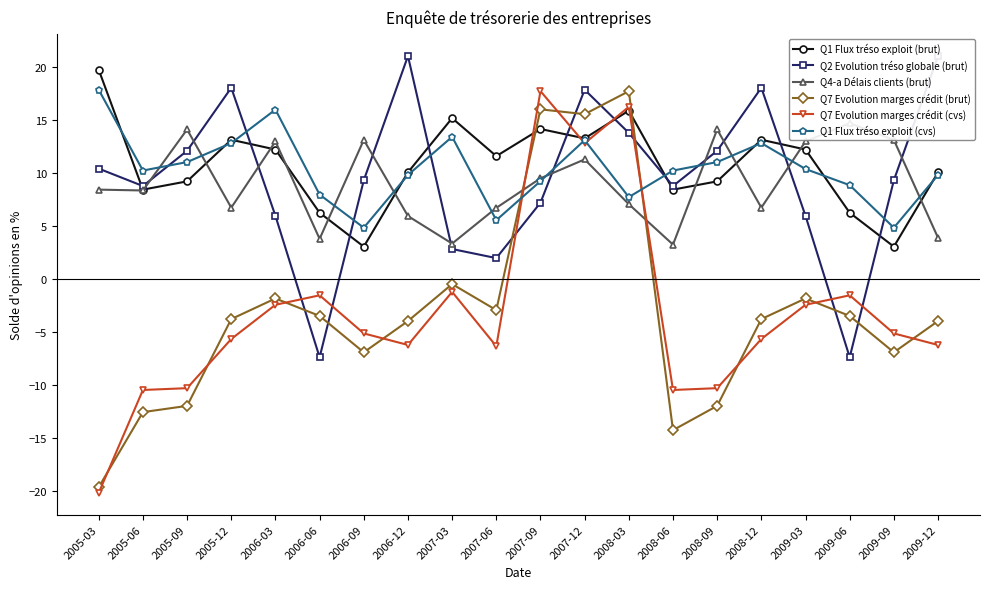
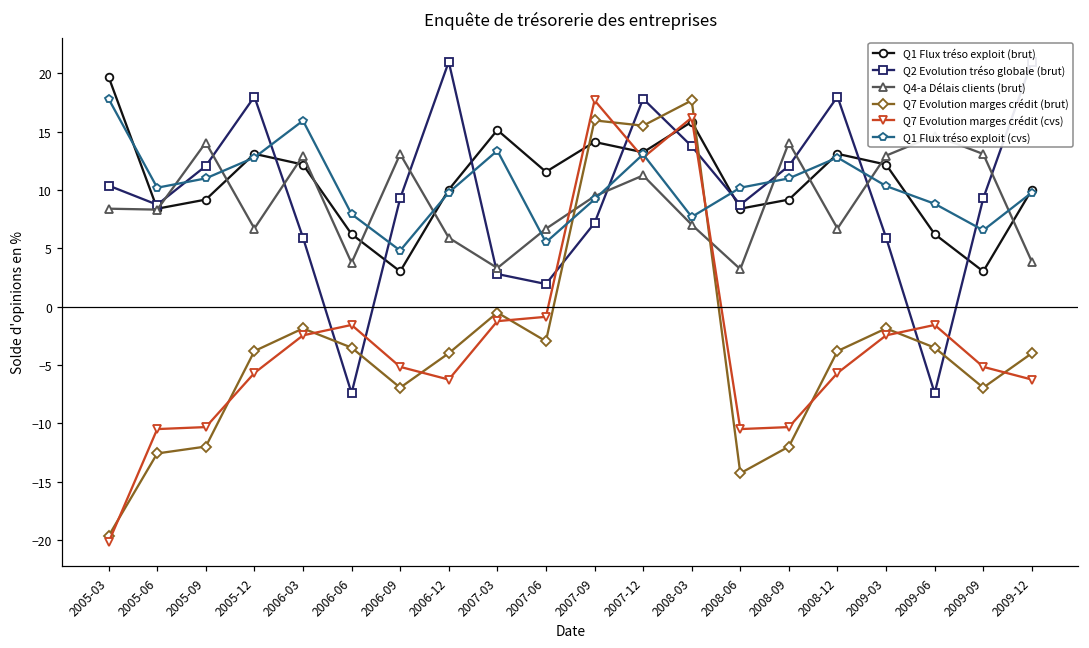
  {
    "Q1 Flux tréso exploit (brut)": {
      "2005-03": 19.7,
      "2005-09": 9.2,
      "2005-12": 13.1,
      "2006-03": 12.2,
      "2006-06": 6.2,
      "2006-09": 3.0,
      "2006-12": 10.0,
      "2007-03": 15.1,
      "2007-06": 11.6,
      "2007-09": 14.1,
      "2008-03": 15.8,
      "2008-06": 8.4,
      "2008-09": 9.2,
      "2008-12": 13.1,
      "2009-03": 12.2,
      "2009-06": 6.2,
      "2009-09": 3.0,
      "2009-12": 10.0
    },
    "Q2 Evolution tréso globale (brut)": {
      "2005-03": 10.4,
      "2005-06": 8.7,
      "2005-09": 12.1,
      "2005-12": 18.0,
      "2006-03": 5.9,
      "2006-06": -7.4,
      "2006-09": 9.3,
      "2006-12": 21.0,
      "2007-03": 2.8,
      "2007-06": 1.9,
      "2007-09": 7.2,
      "2007-12": 17.8,
      "2008-03": 13.7,
      "2008-06": 8.7,
      "2008-09": 12.1,
      "2008-12": 18.0,
      "2009-03": 5.9,
      "2009-06": -7.4,
      "2009-09": 9.3
    },
    "Q4-a Délais clients (brut)": {
      "2005-03": 8.4,
      "2005-09": 14.1,
      "2005-12": 6.7,
      "2006-03": 12.9,
      "2006-06": 3.8,
      "2006-09": 13.1,
      "2006-12": 5.9,
      "2007-03": 3.3,
      "2007-06": 6.7,
      "2007-09": 9.5,
      "2007-12": 11.2,
      "2008-03": 7.0,
      "2008-06": 3.2,
      "2008-09": 14.1,
      "2008-12": 6.7,
      "2009-03": 12.9,
      "2009-12": 3.9
    },
    "Q7 Evolution marges crédit (brut)": {
      "2005-03": -19.6,
      "2005-06": -12.6,
      "2005-09": -12.0,
      "2005-12": -3.8,
      "2006-03": -1.9,
      "2006-06": -3.5,
      "2006-09": -6.9,
      "2006-12": -4.0,
      "2007-03": -0.5,
      "2007-06": -3.0,
      "2007-09": 16.0,
      "2007-12": 15.5,
      "2008-03": 17.7,
      "2008-06": -14.3,
      "2008-09": -12.0,
      "2008-12": -3.8,
      "2009-03": -1.9,
      "2009-06": -3.5,
      "2009-09": -6.9,
      "2009-12": -4.0
    },
    "Q7 Evolution marges crédit (cvs)": {
      "2005-03": -20.2,
      "2005-06": -10.5,
      "2005-09": -10.3,
      "2005-12": -5.7,
      "2006-03": -2.5,
      "2006-06": -1.6,
      "2006-09": -5.2,
      "2006-12": -6.2,
      "2007-03": -1.2,
-     "2007-06": -6.4,
+     "2007-06": -0.9,
      "2007-09": 17.7,
      "2007-12": 12.8,
      "2008-03": 16.2,
      "2008-06": -10.5,
      "2008-09": -10.3,
      "2008-12": -5.7,
      "2009-03": -2.5,
      "2009-06": -1.6,
      "2009-09": -5.2,
      "2009-12": -6.2
    },
    "Q1 Flux tréso exploit (cvs)": {
      "2005-03": 17.8,
      "2005-06": 10.2,
      "2005-09": 11.0,
      "2005-12": 12.8,
      "2006-03": 15.9,
      "2006-06": 7.9,
      "2006-09": 4.8,
      "2006-12": 9.8,
      "2007-03": 13.4,
      "2007-06": 5.5,
      "2007-09": 9.2,
      "2008-03": 7.7,
      "2008-06": 10.2,
      "2008-09": 11.0,
      "2008-12": 12.8,
      "2009-03": 10.3,
      "2009-06": 8.8,
-     "2009-09": 4.8,
+     "2009-09": 6.5,
      "2009-12": 9.8
    }
  }
